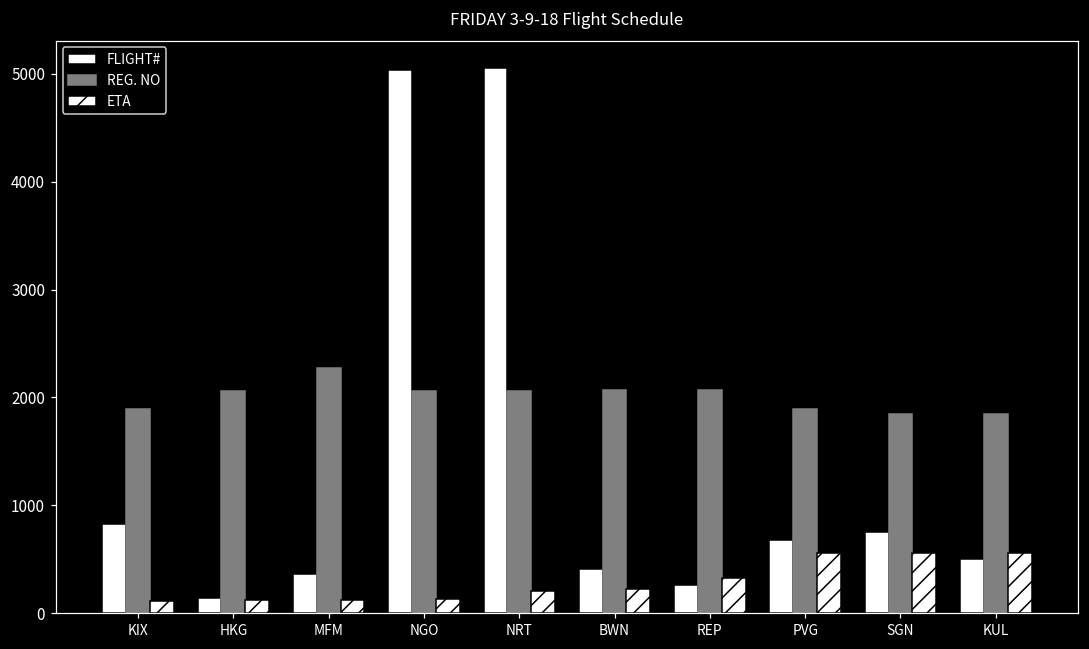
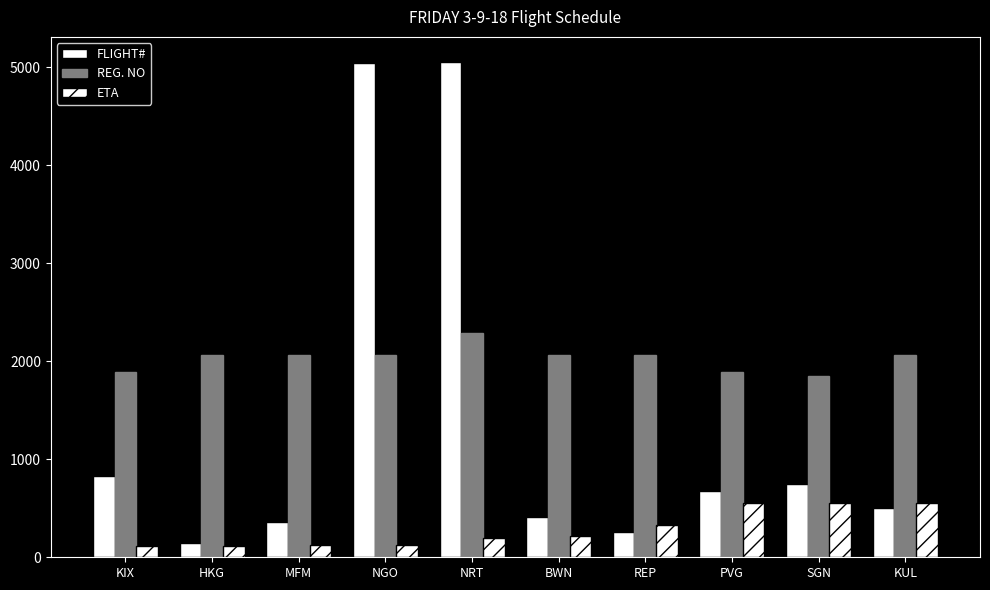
  {
    "REG. NO": {
      "KIX": 1900,
      "HKG": 2100,
-     "MFM": 2300,
+     "MFM": 2100,
      "NGO": 2100,
-     "NRT": 2100,
+     "NRT": 2300,
      "BWN": 2100,
      "REP": 2100,
      "PVG": 1900,
      "SGN": 1800,
-     "KUL": 1800
+     "KUL": 2100
    }
  }
